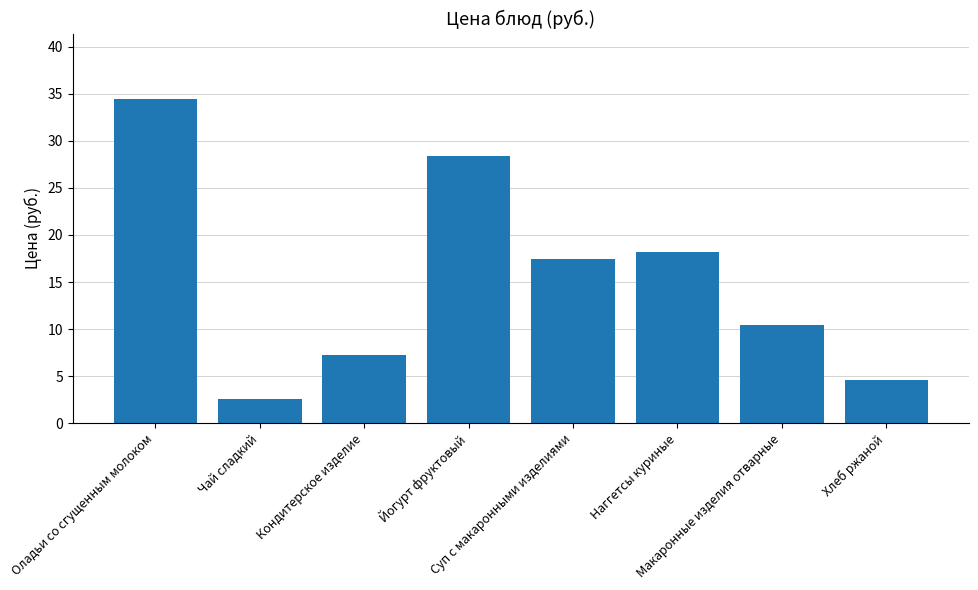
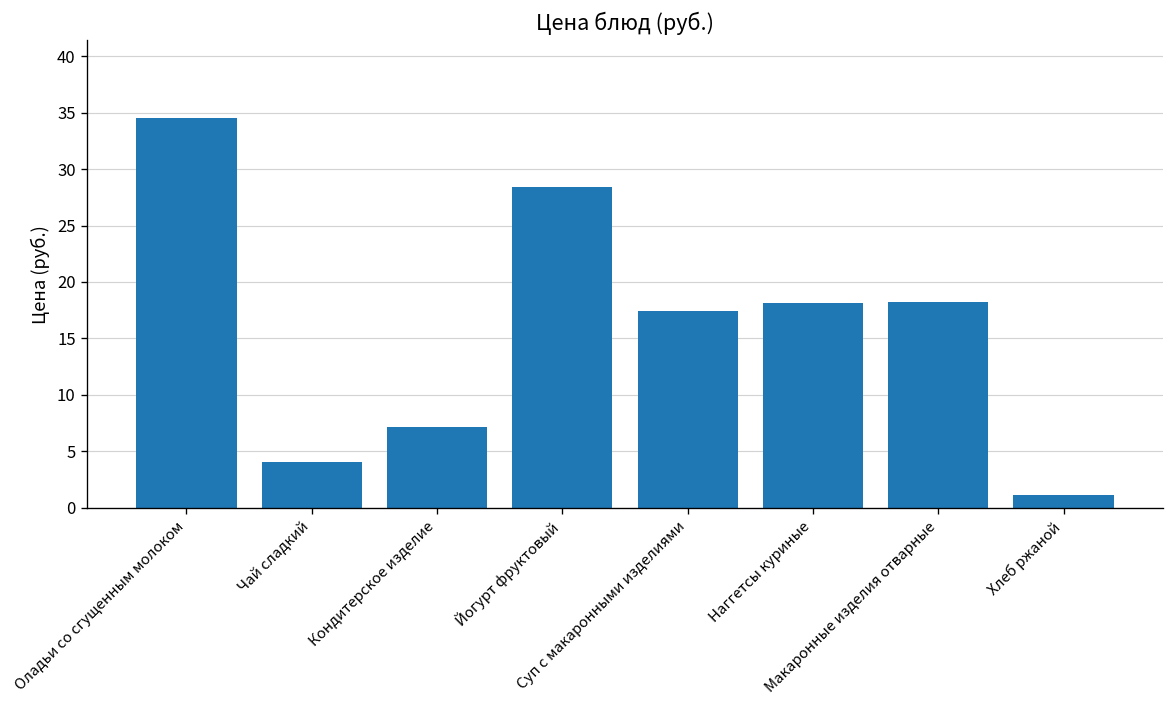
  {
    "Оладьи со сгущенным молоком": 35,
-   "Чай сладкий": 3,
+   "Чай сладкий": 4,
    "Кондитерское изделие": 7,
    "Йогурт фруктовый": 28,
    "Суп с макаронными изделиями": 17,
    "Наггетсы куриные": 18,
-   "Макаронные изделия отварные": 10,
-   "Хлеб ржаной": 5
+   "Макаронные изделия отварные": 18,
+   "Хлеб ржаной": 1
  }
